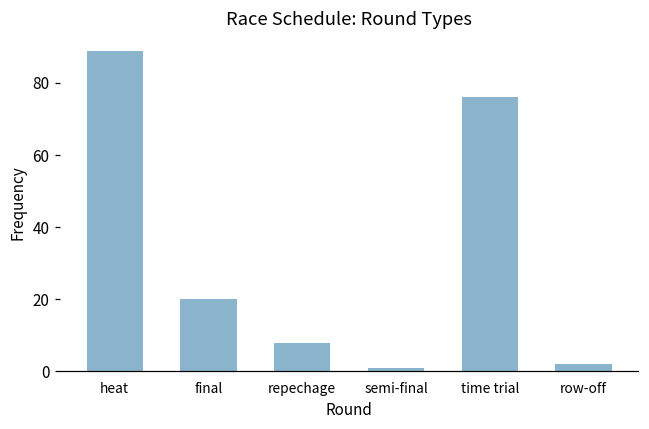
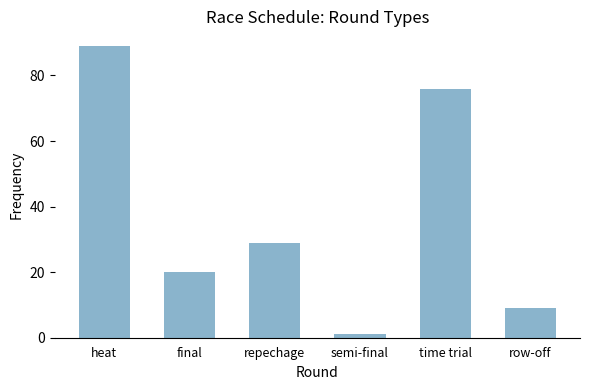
  {
    "heat": 89,
    "final": 20,
-   "repechage": 8,
+   "repechage": 29,
    "semi-final": 1,
    "time trial": 76,
-   "row-off": 2
+   "row-off": 9
  }
